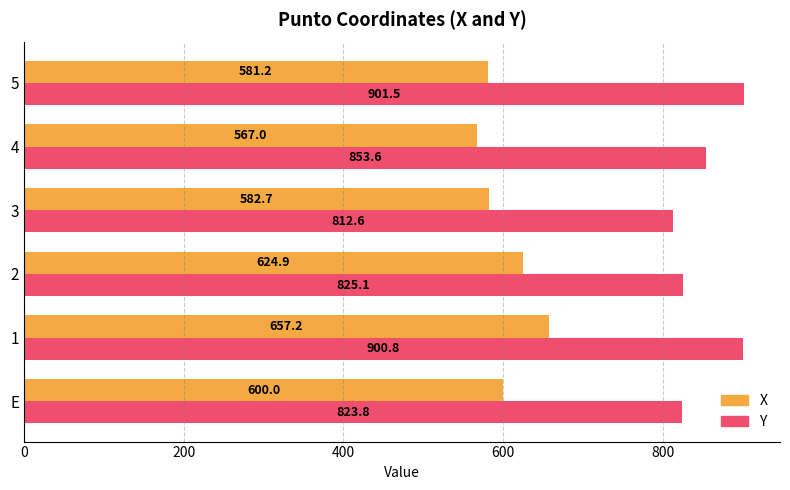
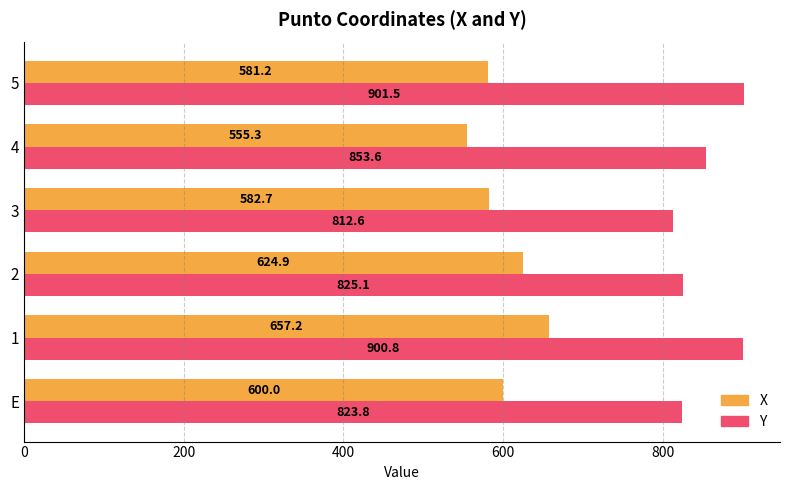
  {
    "X": {
      "5": 581.2,
-     "4": 567.0,
+     "4": 555.3,
      "3": 582.7,
      "2": 624.9,
      "1": 657.2,
      "E": 600.0
    },
    "Y": {
      "5": 901.5,
      "4": 853.6,
      "3": 812.6,
      "2": 825.1,
      "1": 900.8,
      "E": 823.8
    }
  }
